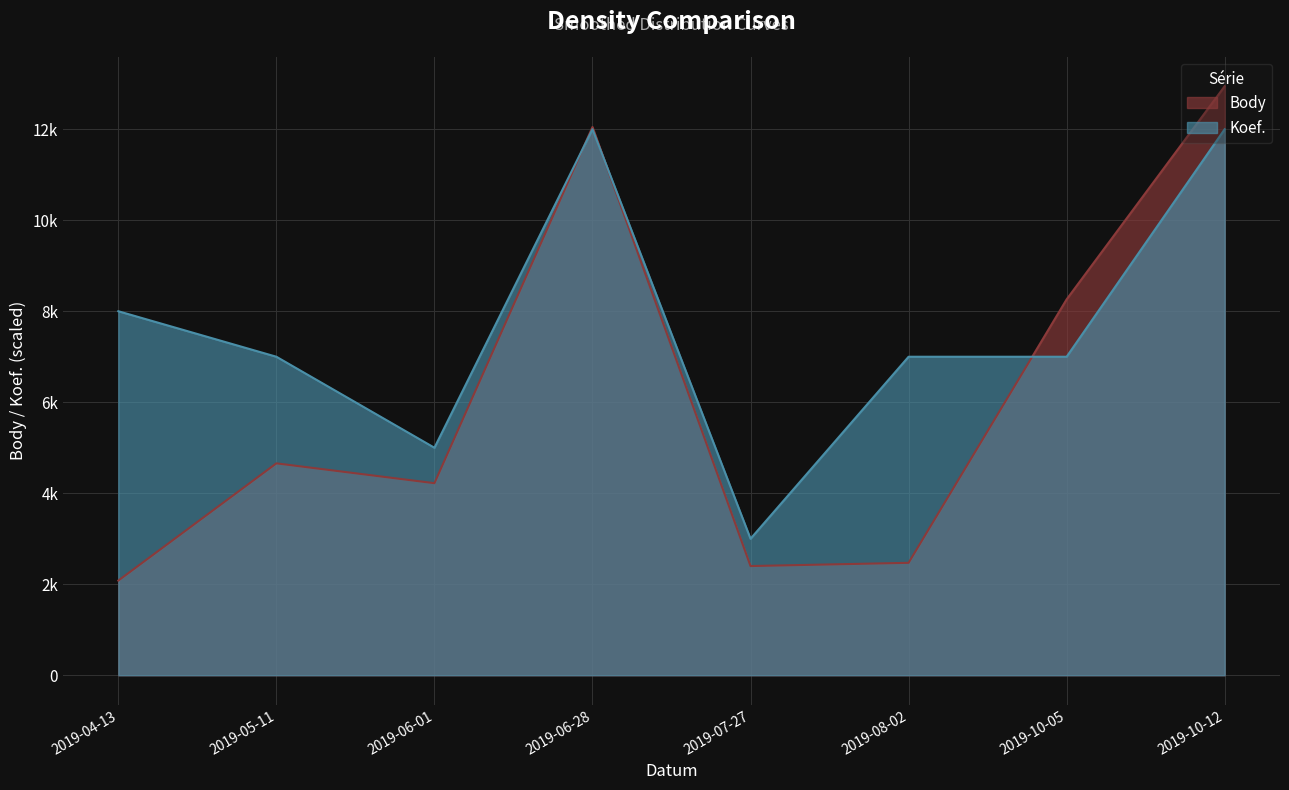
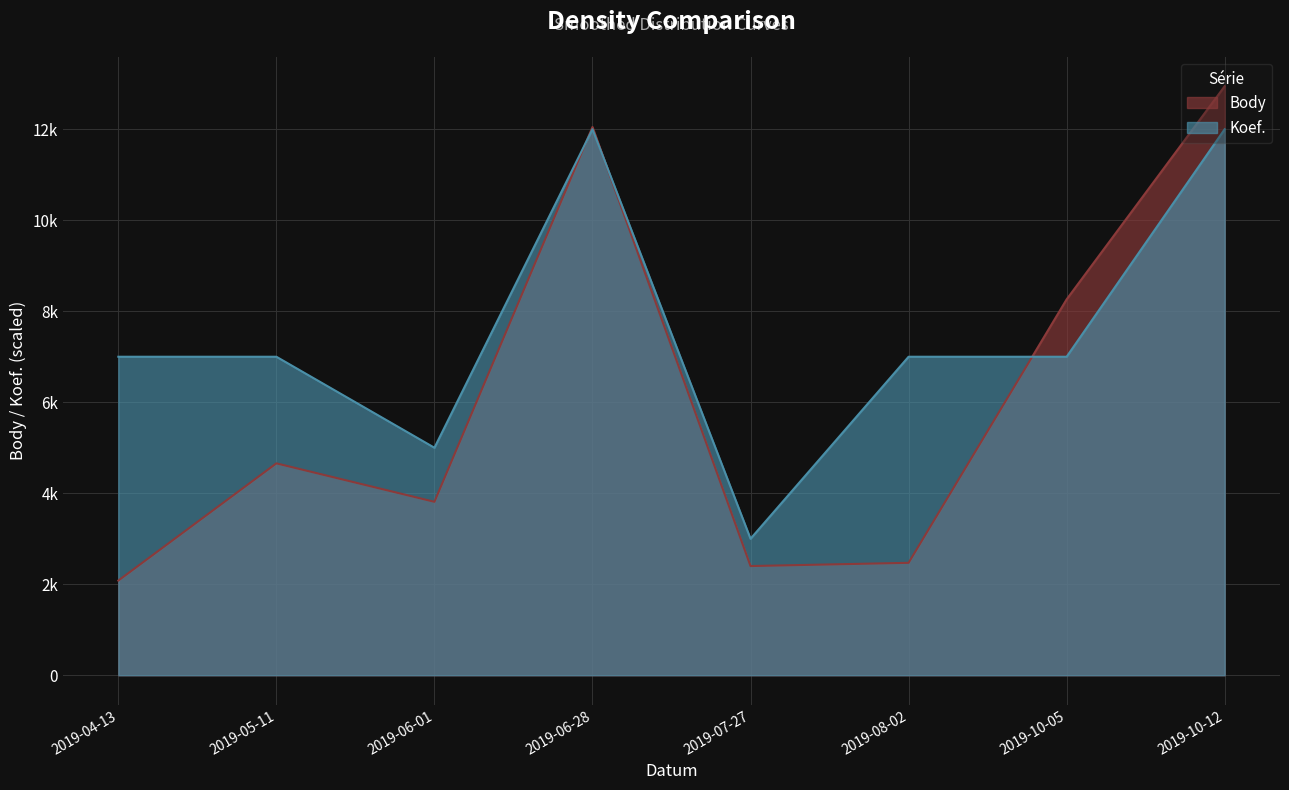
  {
    "Body": {
      "2019-04-13": 2100,
      "2019-05-11": 4700,
-     "2019-06-01": 4200,
+     "2019-06-01": 3800,
      "2019-07-27": 2400,
      "2019-08-02": 2500,
      "2019-10-05": 8300
    },
    "Koef.": {
-     "2019-04-13": 8000,
+     "2019-04-13": 7000,
      "2019-05-11": 7000,
      "2019-06-01": 5000,
      "2019-07-27": 3000,
      "2019-08-02": 7000,
      "2019-10-05": 7000
    }
  }
